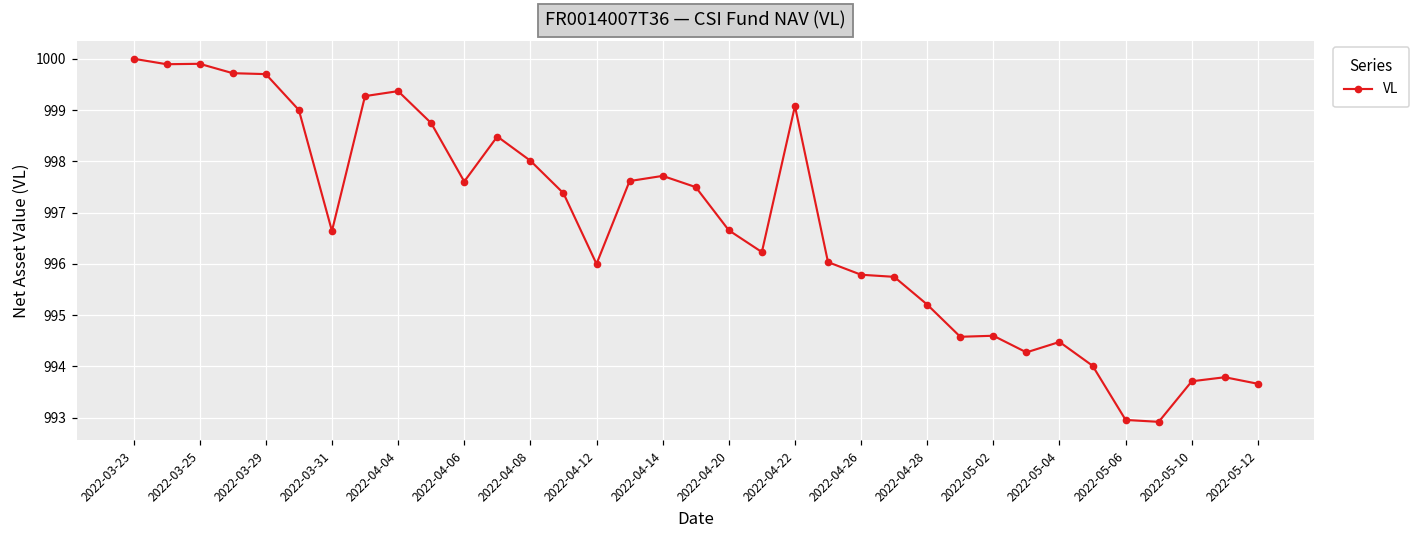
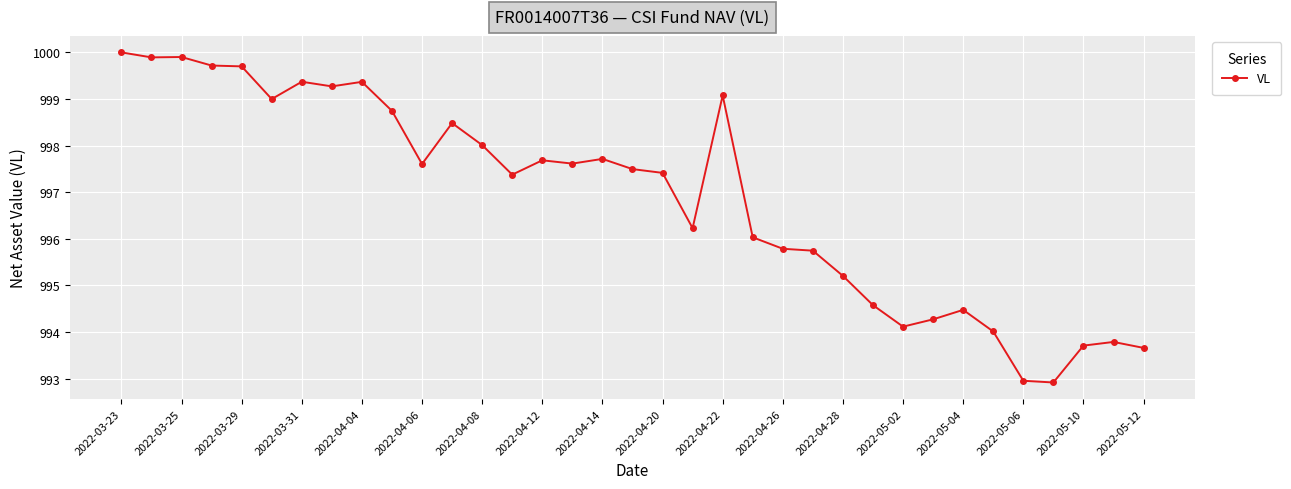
  {
    "2022-03-23": 1000.0,
    "2022-03-25": 999.9,
    "2022-03-29": 999.7,
-   "2022-03-31": 996.6,
+   "2022-03-31": 999.4,
    "2022-04-04": 999.4,
    "2022-04-06": 997.6,
    "2022-04-08": 998.0,
-   "2022-04-12": 996.0,
+   "2022-04-12": 997.7,
    "2022-04-14": 997.7,
-   "2022-04-20": 996.7,
+   "2022-04-20": 997.4,
    "2022-04-22": 999.1,
    "2022-04-26": 995.8,
    "2022-04-28": 995.2,
-   "2022-05-02": 994.6,
+   "2022-05-02": 994.1,
    "2022-05-04": 994.5,
    "2022-05-06": 993.0,
    "2022-05-10": 993.7,
    "2022-05-12": 993.7
  }
